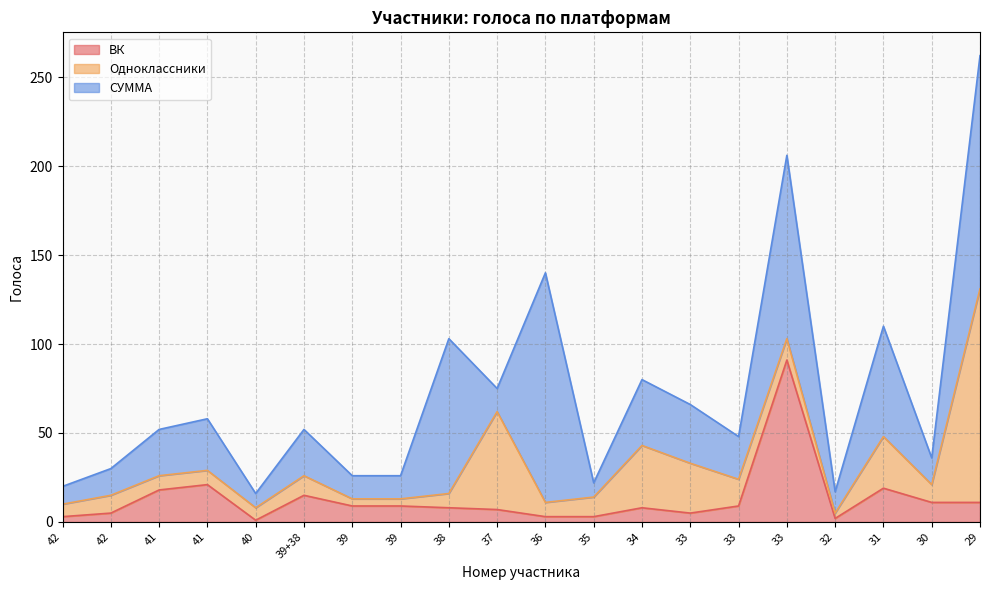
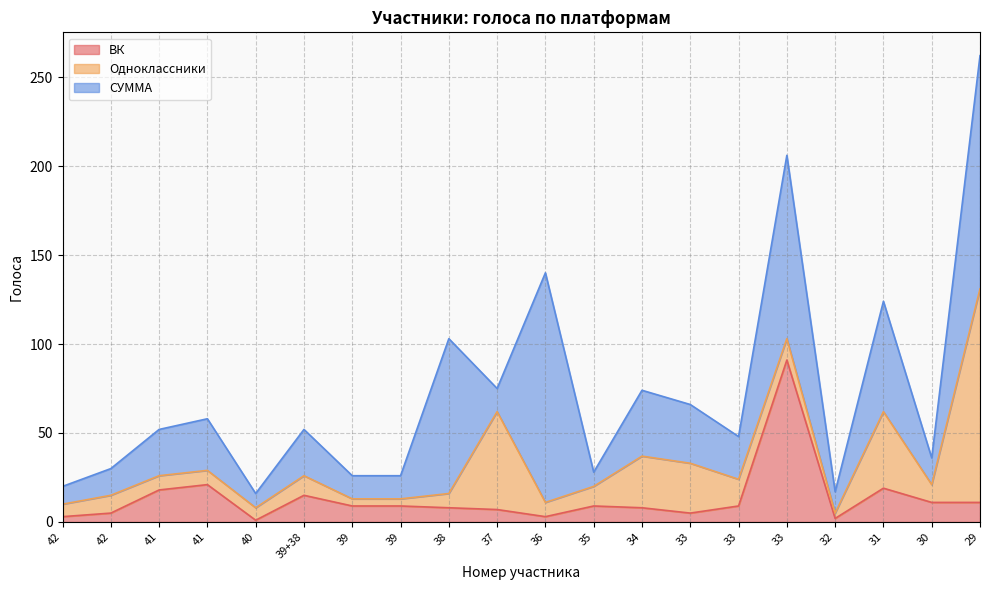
  {
    "ВК": {
      "40": 1,
      "39+38": 15,
      "38": 8,
      "37": 7,
      "36": 3,
-     "35": 3,
+     "35": 9,
      "34": 8,
      "32": 2,
      "31": 19,
      "30": 11,
      "29": 11
    },
    "Одноклассники": {
      "40": 7,
      "39+38": 11,
      "38": 8,
      "37": 55,
      "36": 8,
      "35": 11,
-     "34": 35,
+     "34": 29,
      "32": 3,
-     "31": 29,
+     "31": 43,
      "30": 10,
      "29": 120
    },
    "СУММА": {
      "40": 8,
      "39+38": 26,
      "38": 87,
      "37": 13,
      "36": 129,
      "35": 8,
      "34": 37,
      "32": 12,
      "31": 62,
      "30": 15,
      "29": 131
    }
  }
